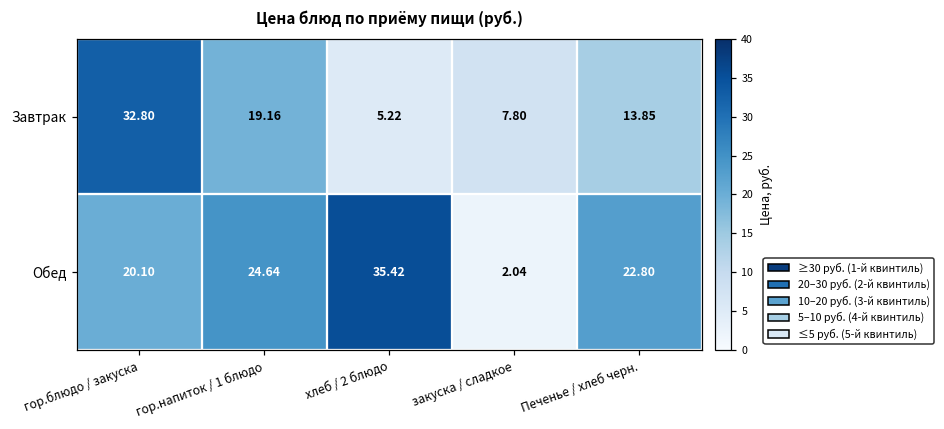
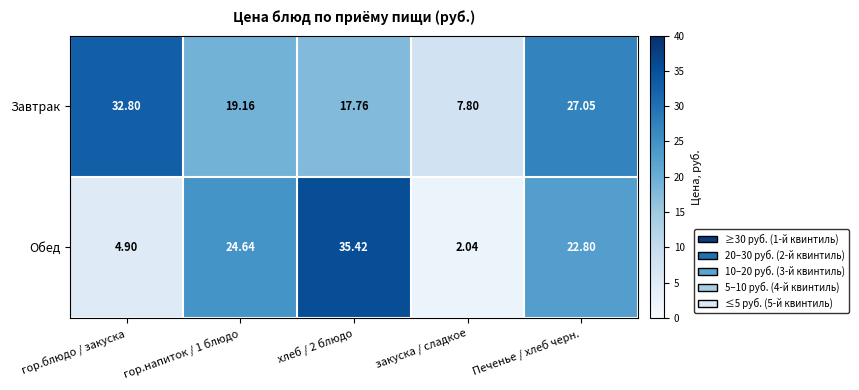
  {
    "Завтрак": {
      "гор.блюдо / закуска": 32.80,
      "гор.напиток / 1 блюдо": 19.16,
-     "хлеб / 2 блюдо": 5.22,
+     "хлеб / 2 блюдо": 17.76,
      "закуска / сладкое": 7.80,
-     "Печенье / хлеб черн.": 13.85
+     "Печенье / хлеб черн.": 27.05
    },
    "Обед": {
-     "гор.блюдо / закуска": 20.10,
+     "гор.блюдо / закуска": 4.90,
      "гор.напиток / 1 блюдо": 24.64,
      "хлеб / 2 блюдо": 35.42,
      "закуска / сладкое": 2.04,
      "Печенье / хлеб черн.": 22.80
    }
  }
